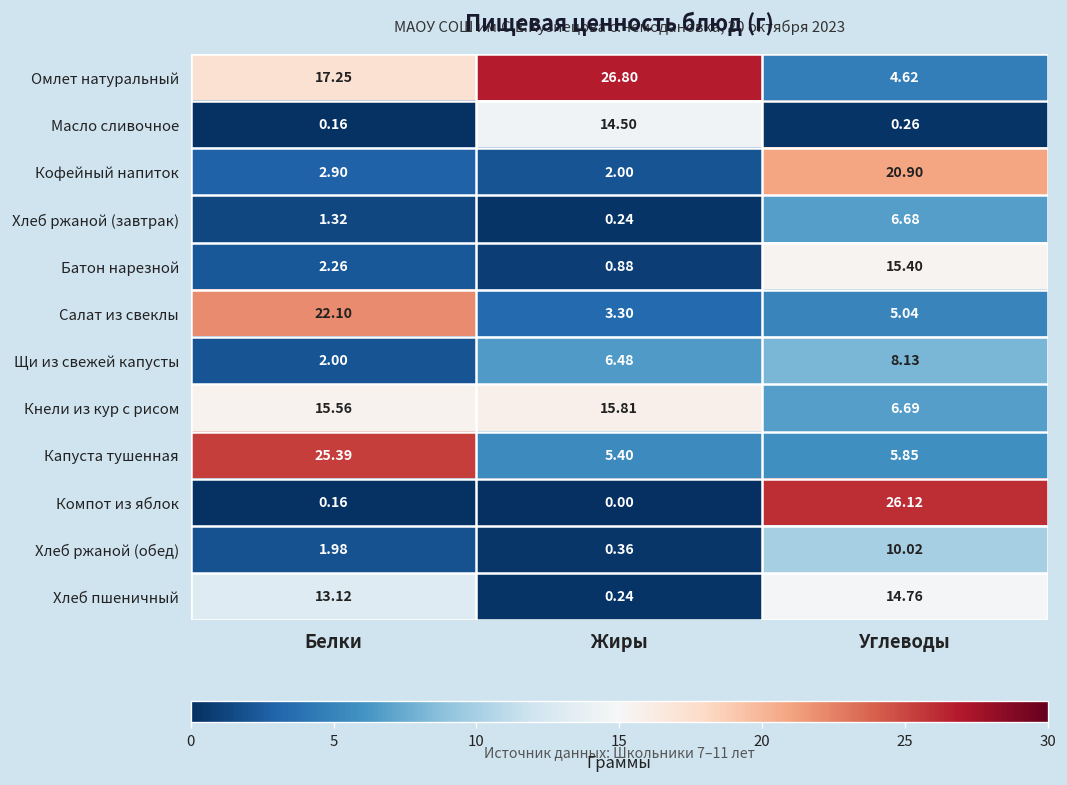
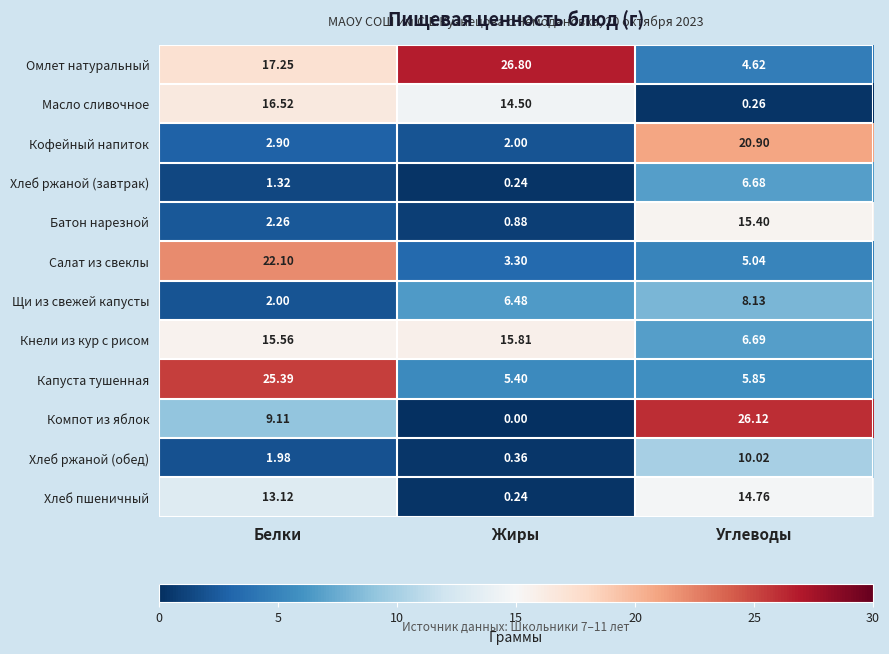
  {
    "Омлет натуральный": {
      "Белки": 17.25,
      "Жиры": 26.80,
      "Углеводы": 4.62
    },
    "Масло сливочное": {
-     "Белки": 0.16,
+     "Белки": 16.52,
      "Жиры": 14.50,
      "Углеводы": 0.26
    },
    "Кофейный напиток": {
      "Белки": 2.90,
      "Жиры": 2.00,
      "Углеводы": 20.90
    },
    "Хлеб ржаной (завтрак)": {
      "Белки": 1.32,
      "Жиры": 0.24,
      "Углеводы": 6.68
    },
    "Батон нарезной": {
      "Белки": 2.26,
      "Жиры": 0.88,
      "Углеводы": 15.40
    },
    "Салат из свеклы": {
      "Белки": 22.10,
      "Жиры": 3.30,
      "Углеводы": 5.04
    },
    "Щи из свежей капусты": {
      "Белки": 2.00,
      "Жиры": 6.48,
      "Углеводы": 8.13
    },
    "Кнели из кур с рисом": {
      "Белки": 15.56,
      "Жиры": 15.81,
      "Углеводы": 6.69
    },
    "Капуста тушенная": {
      "Белки": 25.39,
      "Жиры": 5.40,
      "Углеводы": 5.85
    },
    "Компот из яблок": {
-     "Белки": 0.16,
+     "Белки": 9.11,
      "Жиры": 0.00,
      "Углеводы": 26.12
    },
    "Хлеб ржаной (обед)": {
      "Белки": 1.98,
      "Жиры": 0.36,
      "Углеводы": 10.02
    },
    "Хлеб пшеничный": {
      "Белки": 13.12,
      "Жиры": 0.24,
      "Углеводы": 14.76
    }
  }
